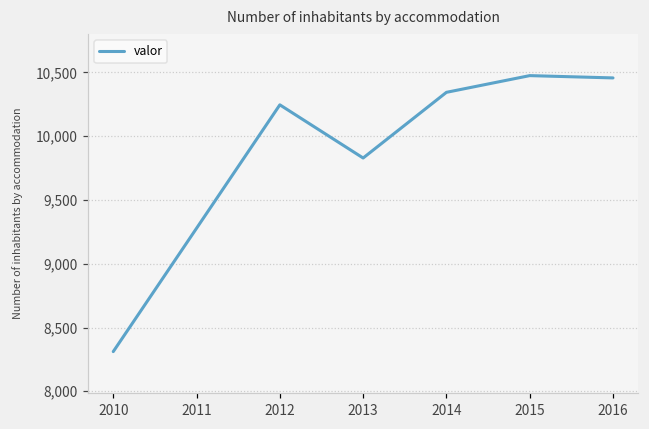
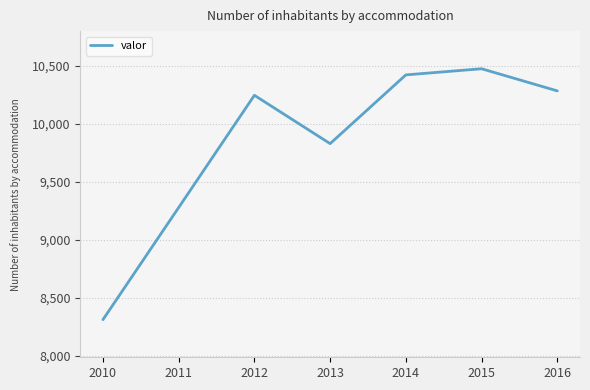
  {
    "2010": "8,310",
    "2011": "9,280",
    "2012": "10,250",
    "2013": "9,830",
-   "2014": "10,340",
+   "2014": "10,420",
    "2015": "10,480",
-   "2016": "10,460"
+   "2016": "10,280"
  }
